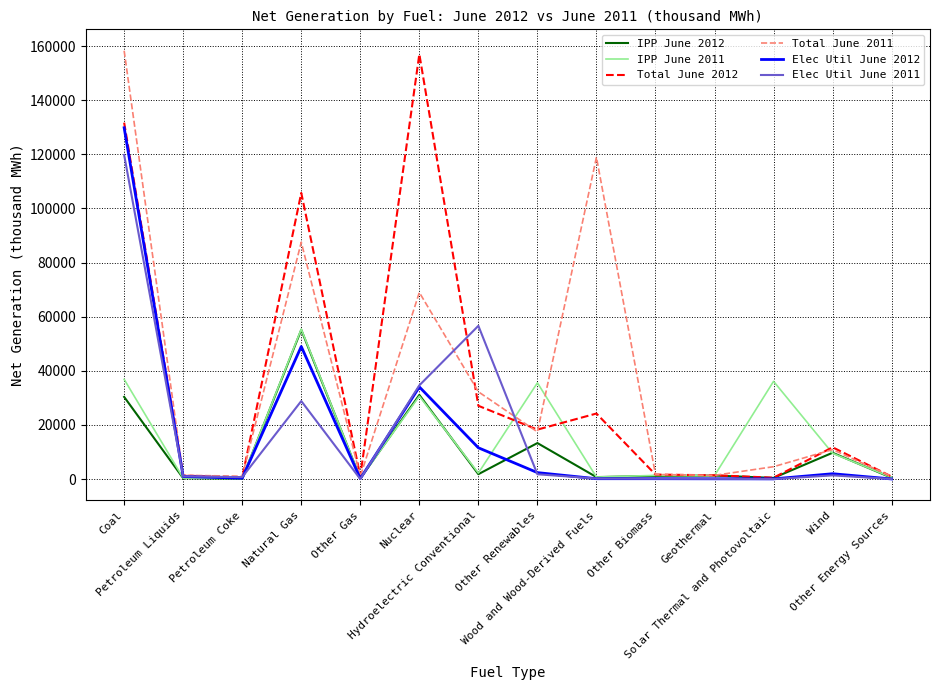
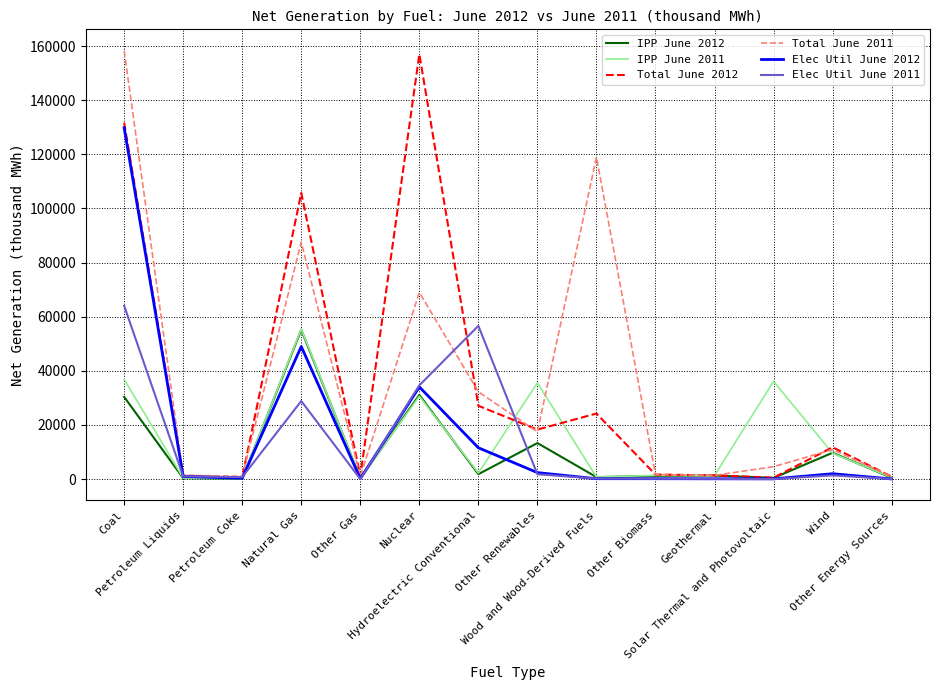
  {
    "IPP June 2012": {
      "Coal": 30000,
      "Other Renewables": 13000
    },
    "IPP June 2011": {
      "Coal": 37000,
      "Other Renewables": 36000,
      "Solar Thermal and Photovoltaic": 36000
    },
    "Total June 2012": {
      "Coal": 132000,
      "Natural Gas": 106000,
      "Nuclear": 157000,
      "Hydroelectric Conventional": 27000,
      "Wood and Wood-Derived Fuels": 24000
    },
    "Total June 2011": {
      "Coal": 158000,
      "Natural Gas": 88000,
      "Nuclear": 69000,
      "Hydroelectric Conventional": 32000,
      "Wood and Wood-Derived Fuels": 119000,
      "Solar Thermal and Photovoltaic": 5000
    },
    "Elec Util June 2012": {
      "Coal": 130000,
      "Natural Gas": 49000,
      "Hydroelectric Conventional": 12000
    },
    "Elec Util June 2011": {
-     "Coal": 120000,
+     "Coal": 64000,
      "Natural Gas": 29000,
      "Hydroelectric Conventional": 57000
    }
  }
